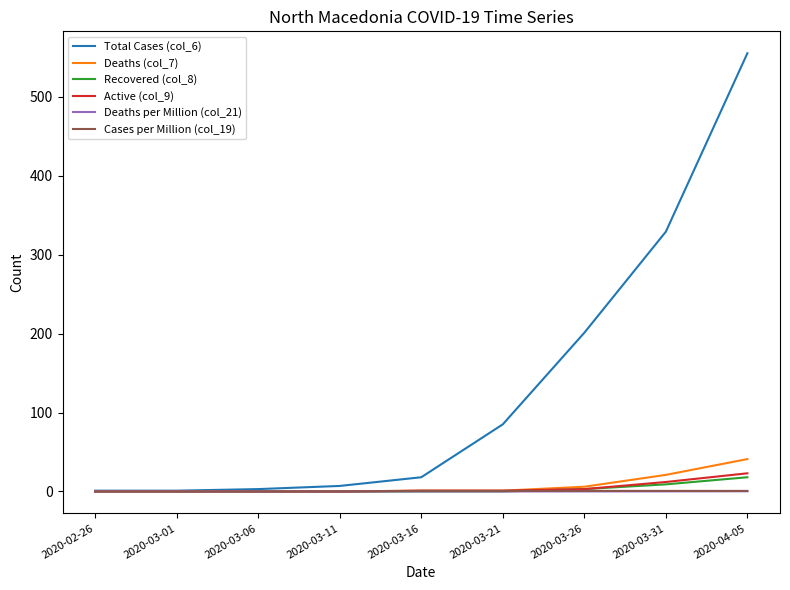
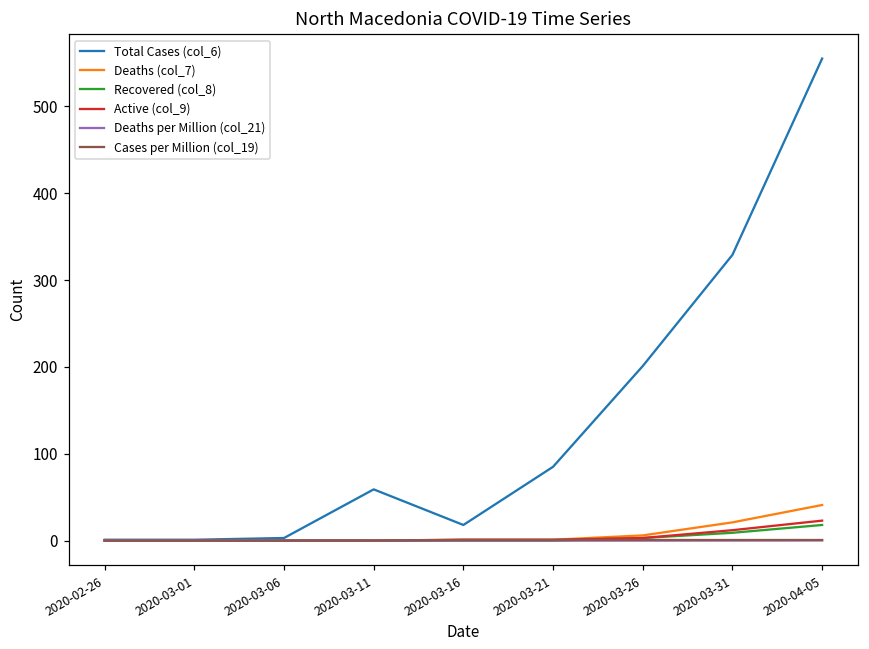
  {
    "Total Cases (col_6)": {
-     "2020-03-11": 10,
+     "2020-03-11": 60,
      "2020-03-16": 20,
      "2020-03-21": 90,
      "2020-03-26": 200,
      "2020-03-31": 330,
      "2020-04-05": 560
    },
    "Deaths (col_7)": {
      "2020-03-31": 20,
      "2020-04-05": 40
    },
    "Recovered (col_8)": {
      "2020-04-05": 20
    },
    "Active (col_9)": {
      "2020-04-05": 20
    }
  }
